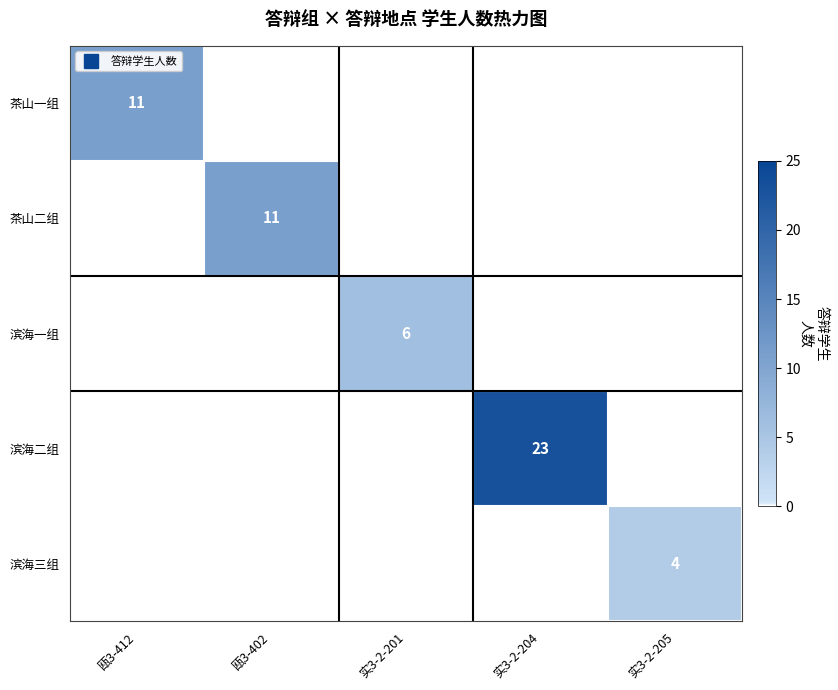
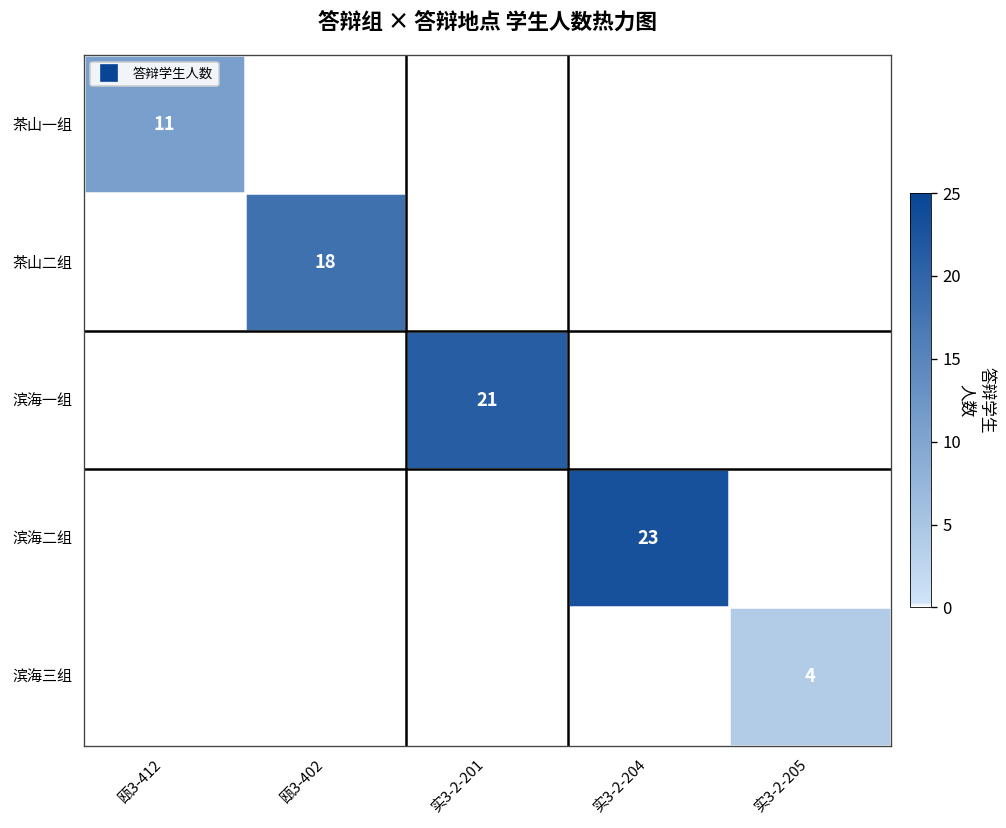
  {
    "茶山一组": {
      "瓯3-412": 11
    },
    "茶山二组": {
-     "瓯3-402": 11
+     "瓯3-402": 18
    },
    "滨海一组": {
-     "实3-2-201": 6
+     "实3-2-201": 21
    },
    "滨海二组": {
      "实3-2-204": 23
    },
    "滨海三组": {
      "实3-2-205": 4
    }
  }
